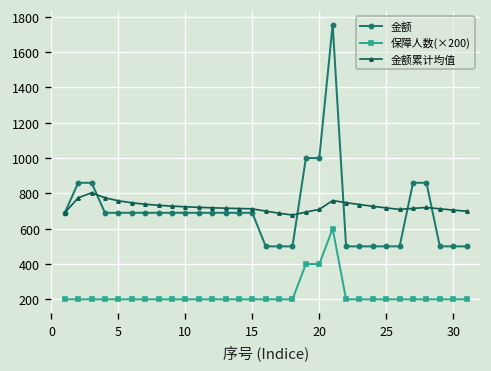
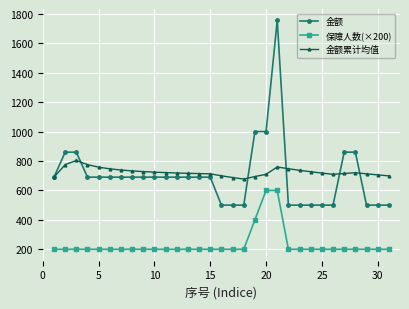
  {
    "保障人数(×200)": {
      "5": 200,
      "10": 200,
      "15": 200,
-     "20": 400,
+     "20": 600,
      "25": 200,
      "30": 200
    }
  }
